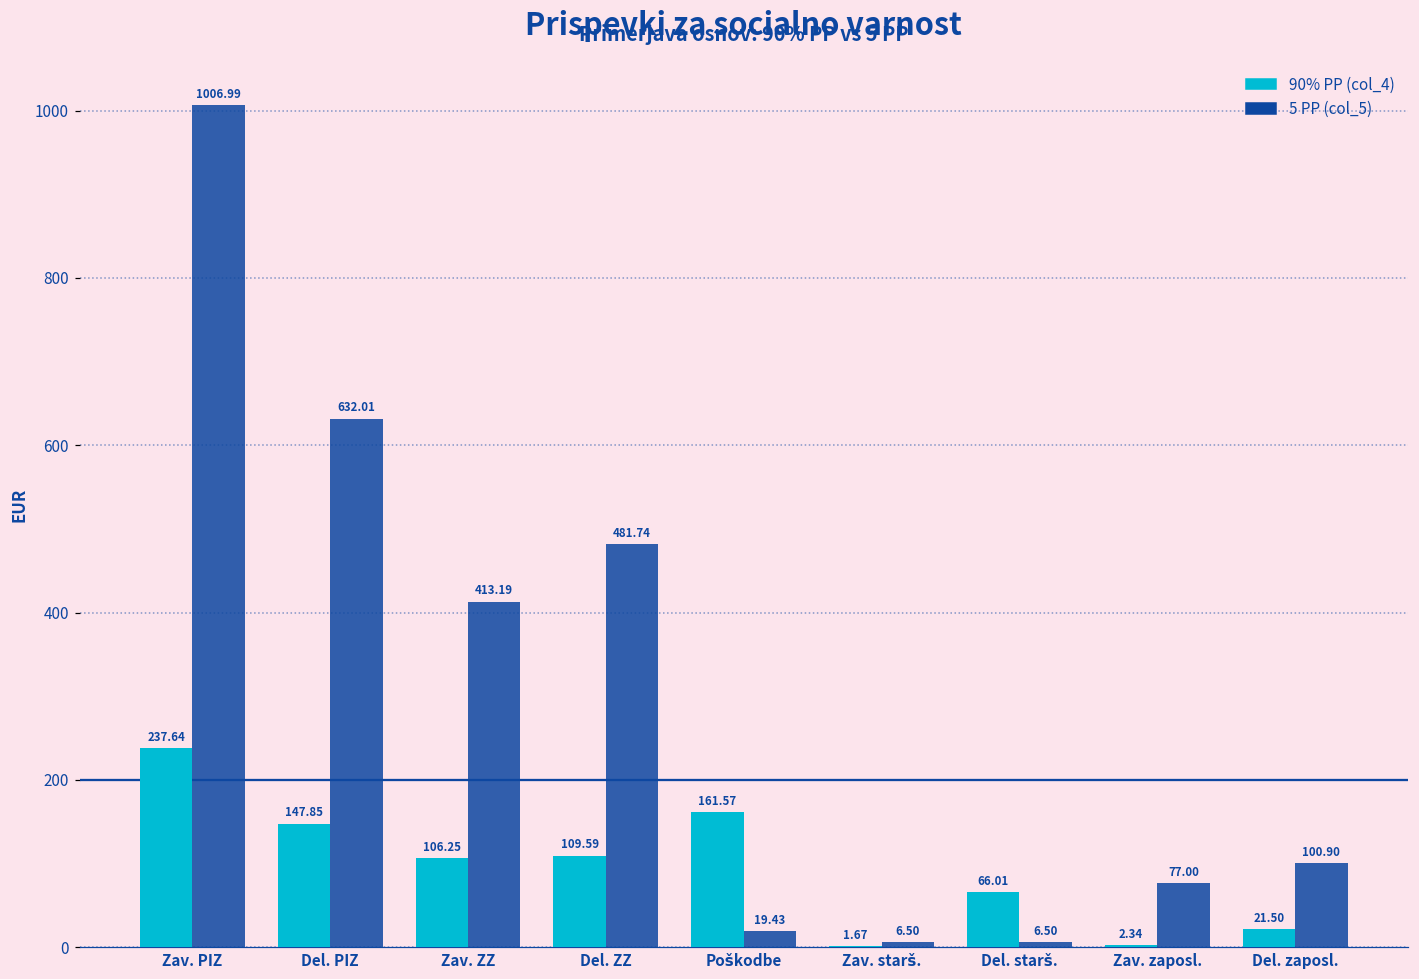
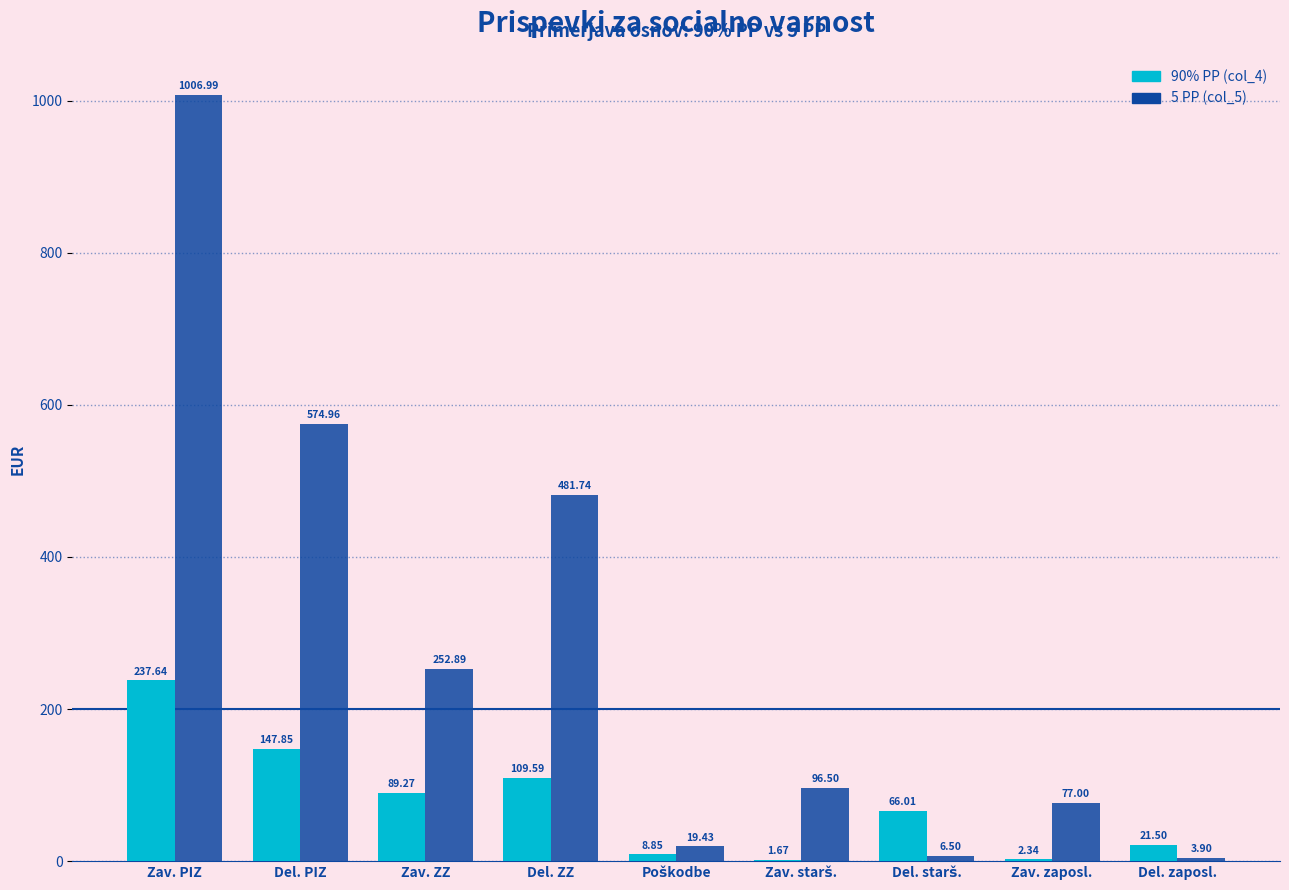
  {
    "90% PP (col_4)": {
      "Zav. PIZ": 237.64,
      "Del. PIZ": 147.85,
-     "Zav. ZZ": 106.25,
+     "Zav. ZZ": 89.27,
      "Del. ZZ": 109.59,
-     "Poškodbe": 161.57,
+     "Poškodbe": 8.85,
      "Zav. starš.": 1.67,
      "Del. starš.": 66.01,
      "Zav. zaposl.": 2.34,
      "Del. zaposl.": 21.50
    },
    "5 PP (col_5)": {
      "Zav. PIZ": 1006.99,
-     "Del. PIZ": 632.01,
-     "Zav. ZZ": 413.19,
+     "Del. PIZ": 574.96,
+     "Zav. ZZ": 252.89,
      "Del. ZZ": 481.74,
      "Poškodbe": 19.43,
-     "Zav. starš.": 6.50,
+     "Zav. starš.": 96.50,
      "Del. starš.": 6.50,
      "Zav. zaposl.": 77.00,
-     "Del. zaposl.": 100.90
+     "Del. zaposl.": 3.90
    }
  }
